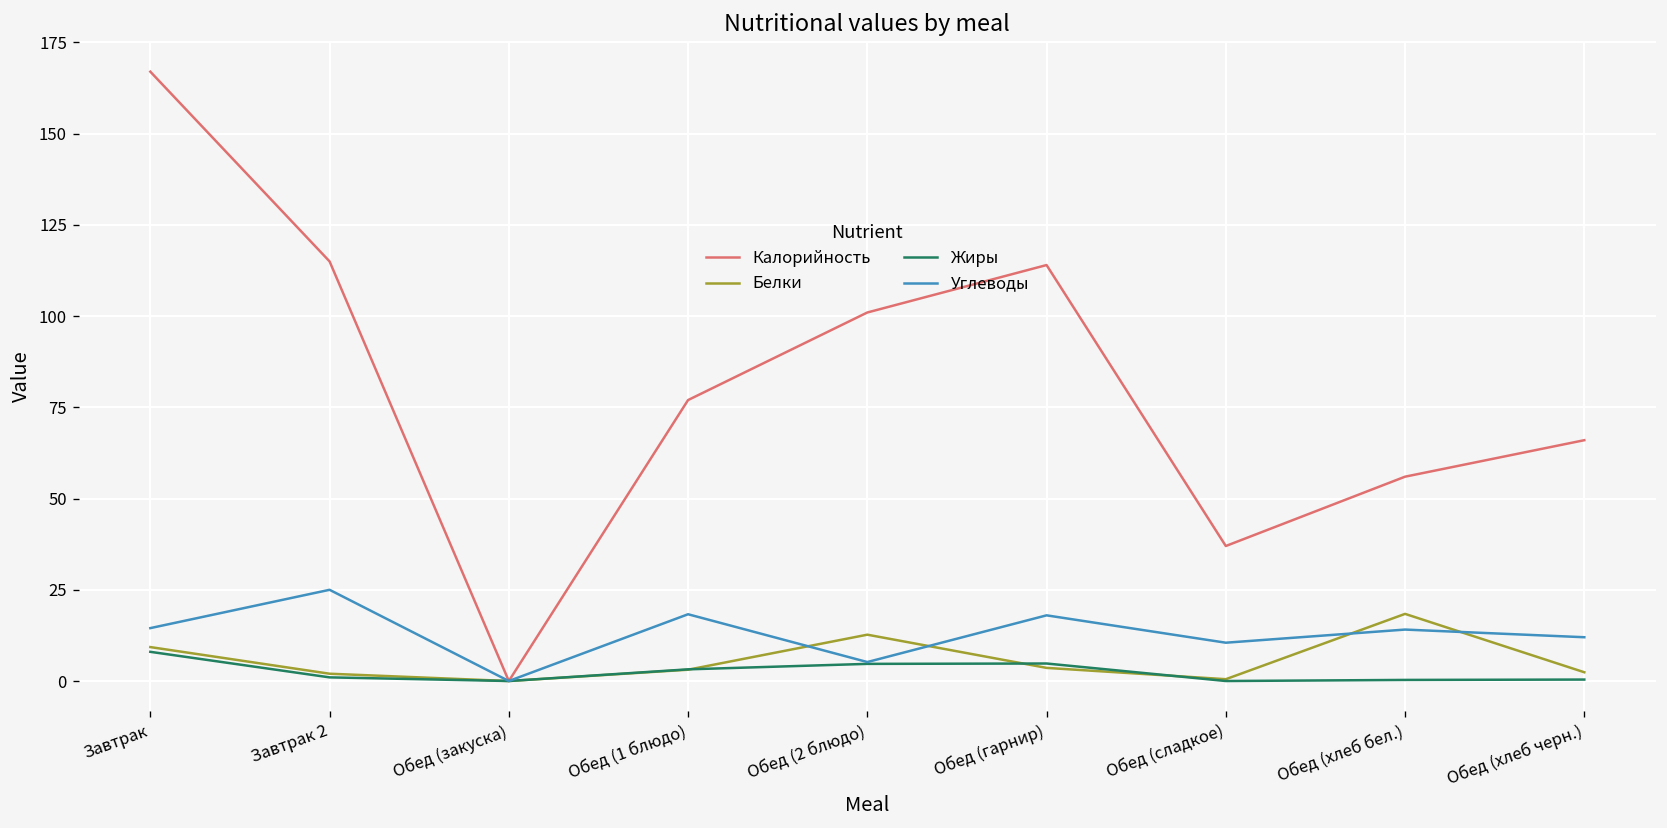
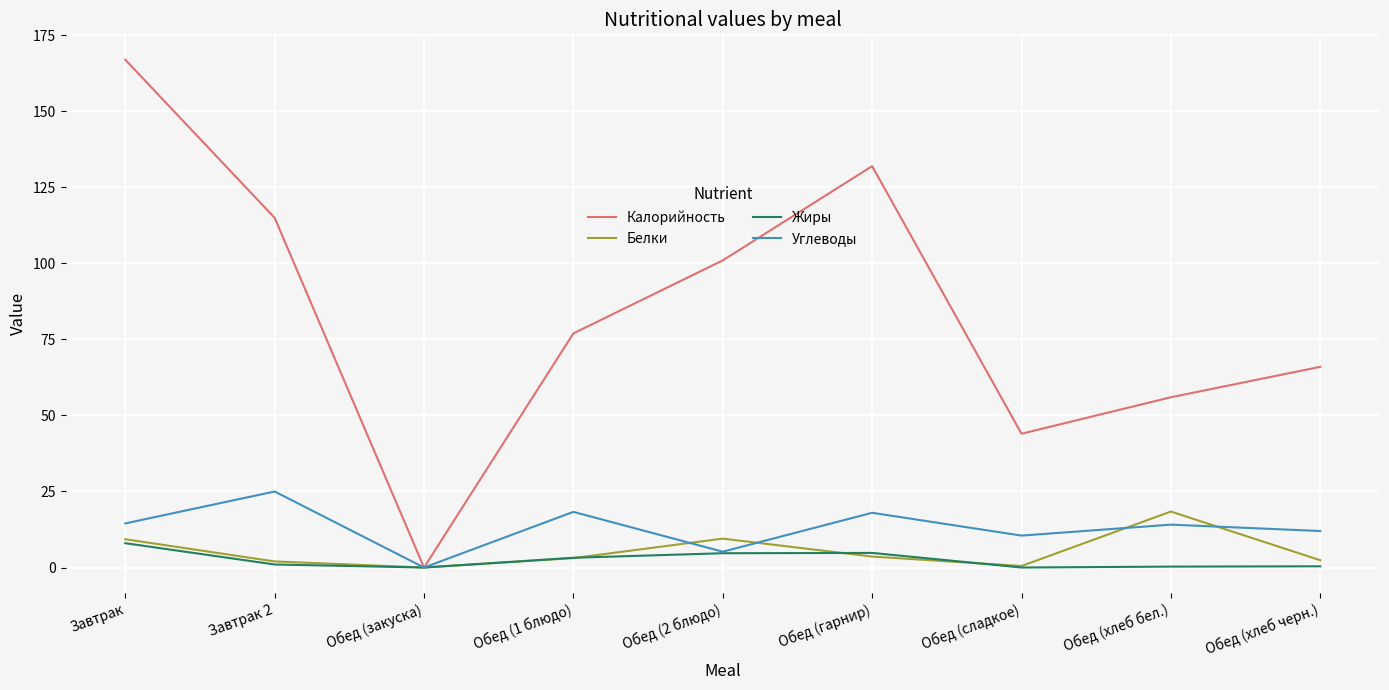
  {
    "Калорийность": {
      "Завтрак": 167,
      "Завтрак 2": 115,
      "Обед (1 блюдо)": 77,
      "Обед (2 блюдо)": 101,
-     "Обед (гарнир)": 114,
-     "Обед (сладкое)": 37,
+     "Обед (гарнир)": 132,
+     "Обед (сладкое)": 44,
      "Обед (хлеб бел.)": 56,
      "Обед (хлеб черн.)": 66
    },
    "Белки": {
      "Завтрак": 9,
      "Завтрак 2": 2,
-     "Обед (2 блюдо)": 13,
+     "Обед (2 блюдо)": 10,
      "Обед (гарнир)": 4,
      "Обед (хлеб бел.)": 18,
      "Обед (хлеб черн.)": 2
    },
    "Жиры": {
      "Завтрак": 8,
      "Завтрак 2": 1,
      "Обед (гарнир)": 5,
      "Обед (хлеб бел.)": 0,
      "Обед (хлеб черн.)": 0
    },
    "Углеводы": {
      "Завтрак": 15,
      "Завтрак 2": 25,
      "Обед (1 блюдо)": 18,
      "Обед (гарнир)": 18,
      "Обед (сладкое)": 11,
      "Обед (хлеб бел.)": 14,
      "Обед (хлеб черн.)": 12
    }
  }
